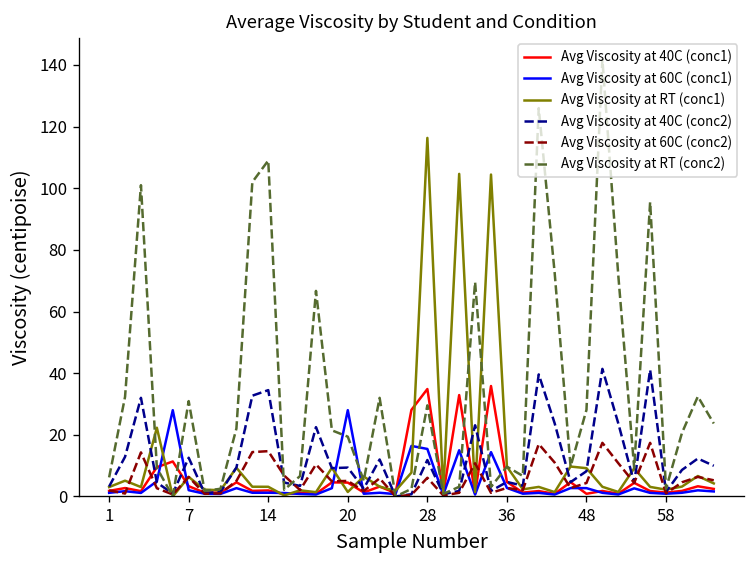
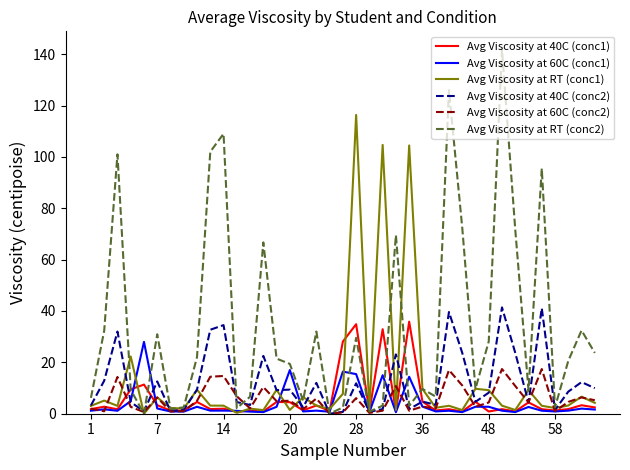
  {
    "Avg Viscosity at 40C (conc1)": {
      "48": 1
    },
    "Avg Viscosity at 60C (conc1)": {
-     "20": 28,
+     "20": 17,
      "48": 3
    },
    "Avg Viscosity at RT (conc1)": {
      "20": 1
    },
    "Avg Viscosity at 40C (conc2)": {
      "20": 9
    },
    "Avg Viscosity at 60C (conc2)": {
      "48": 4
    },
    "Avg Viscosity at RT (conc2)": {
      "20": 19,
      "48": 28
    }
  }
